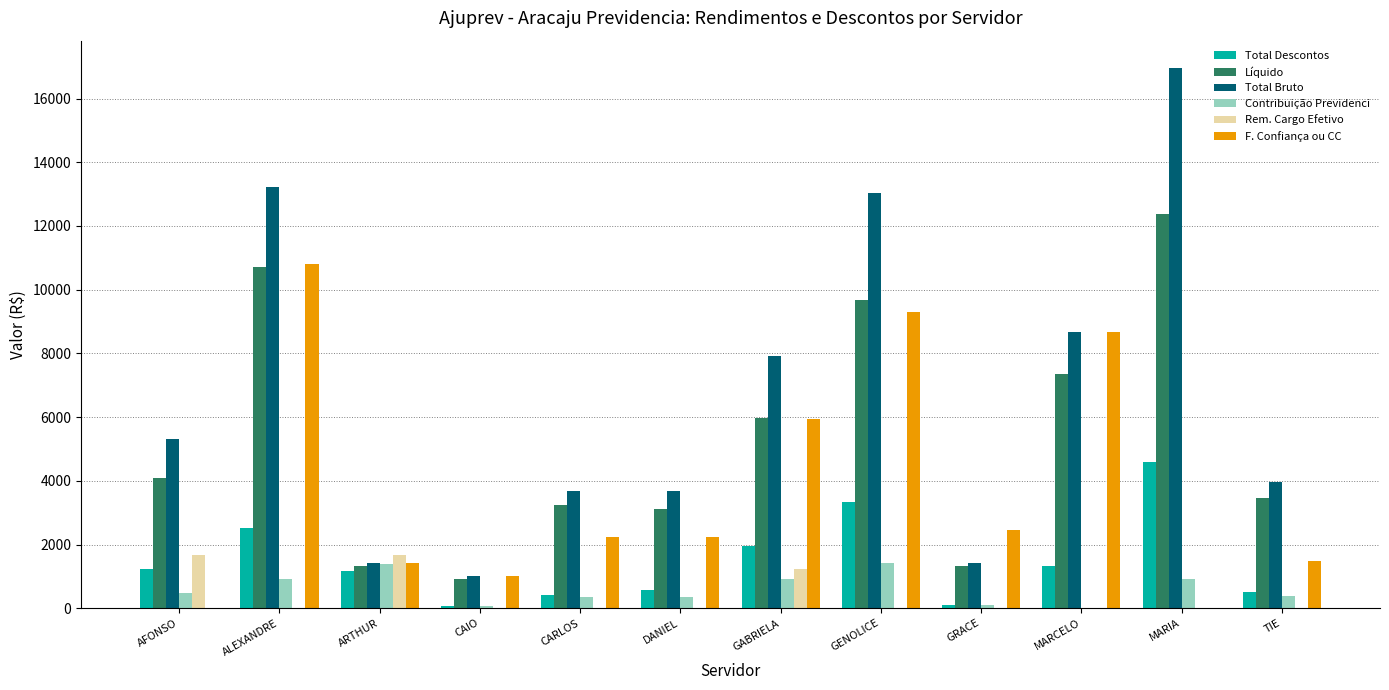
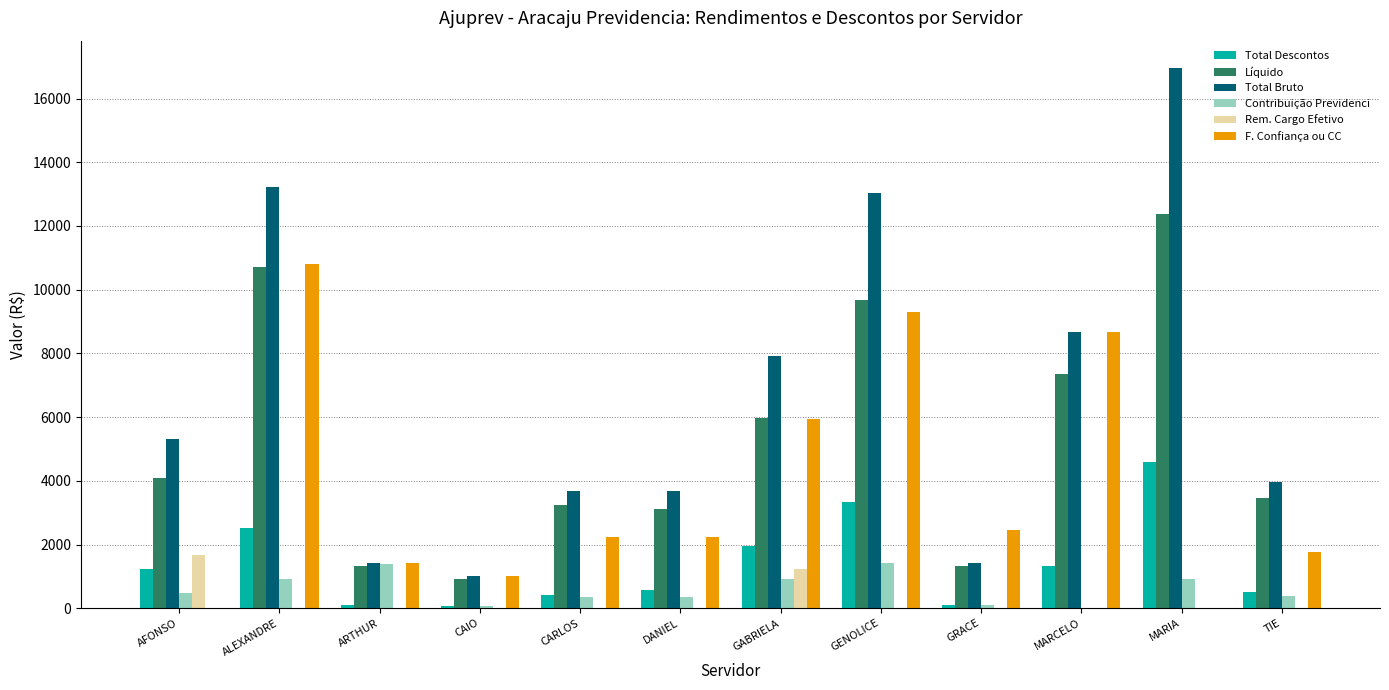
  {
    "Total Descontos": {
      "AFONSO": 1200,
      "ALEXANDRE": 2500,
-     "ARTHUR": 1200,
+     "ARTHUR": 100,
      "CARLOS": 400,
      "DANIEL": 600,
      "GABRIELA": 1900,
      "GENOLICE": 3300,
      "GRACE": 100,
      "MARCELO": 1300,
      "MARIA": 4600,
      "TIE": 500
    },
    "Contribuição Previdenci": {
      "AFONSO": 500,
      "ALEXANDRE": 900,
      "ARTHUR": 1400,
      "CARLOS": 300,
      "DANIEL": 300,
      "GABRIELA": 900,
      "GENOLICE": 1400,
      "GRACE": 100,
      "MARCELO": 0,
      "MARIA": 900,
      "TIE": 400
    },
    "Rem. Cargo Efetivo": {
      "AFONSO": 1700,
      "ALEXANDRE": 0,
-     "ARTHUR": 1700,
+     "ARTHUR": 0,
      "CAIO": 0,
      "CARLOS": 0,
      "DANIEL": 0,
      "GABRIELA": 1200,
      "GENOLICE": 0,
      "GRACE": 0,
      "MARCELO": 0,
      "MARIA": 0,
      "TIE": 0
    },
    "F. Confiança ou CC": {
      "AFONSO": 0,
      "ALEXANDRE": 10800,
      "ARTHUR": 1400,
      "CAIO": 1000,
      "CARLOS": 2200,
      "DANIEL": 2200,
      "GABRIELA": 5900,
      "GENOLICE": 9300,
      "GRACE": 2500,
      "MARCELO": 8700,
      "MARIA": 0,
-     "TIE": 1500
+     "TIE": 1800
    }
  }
